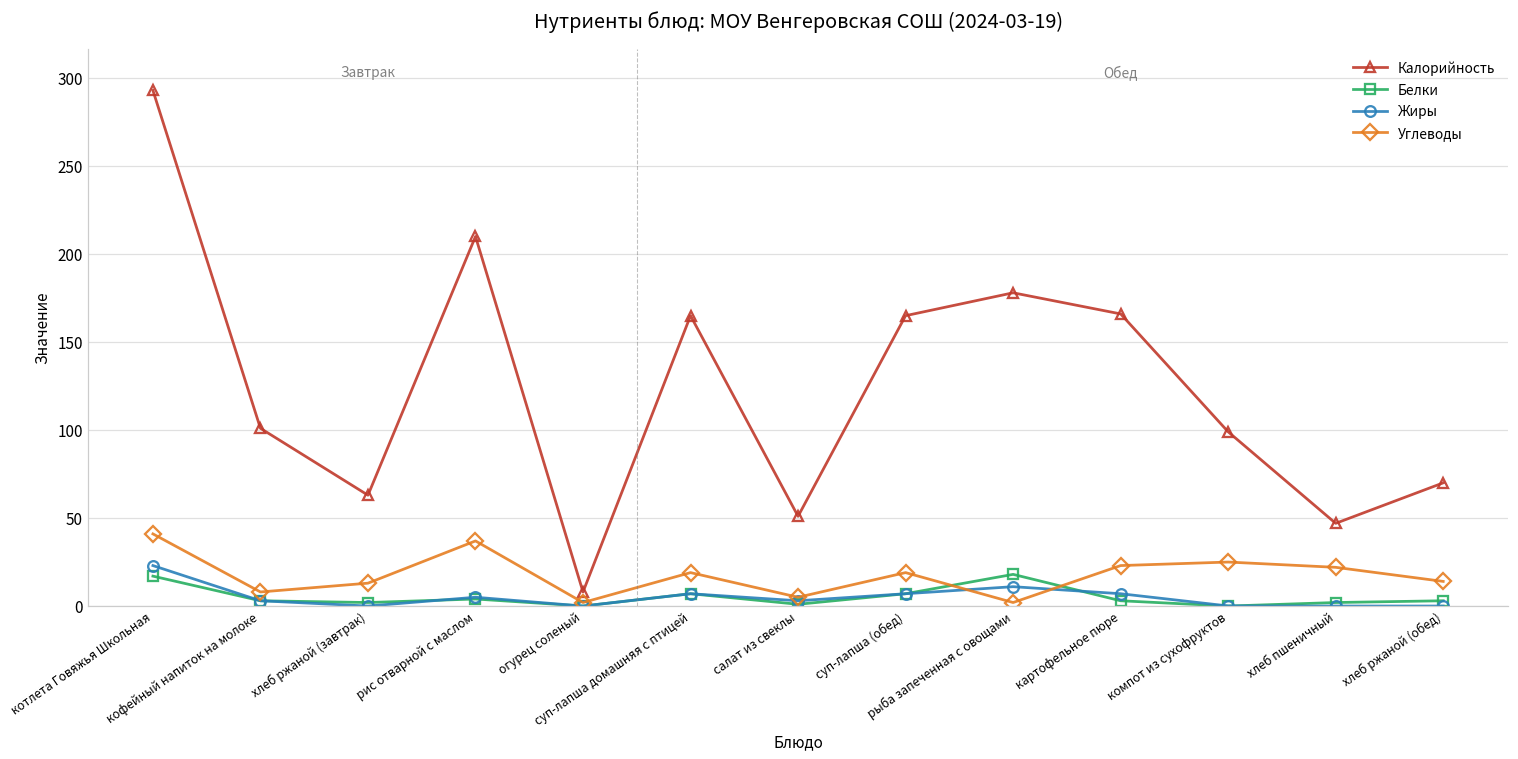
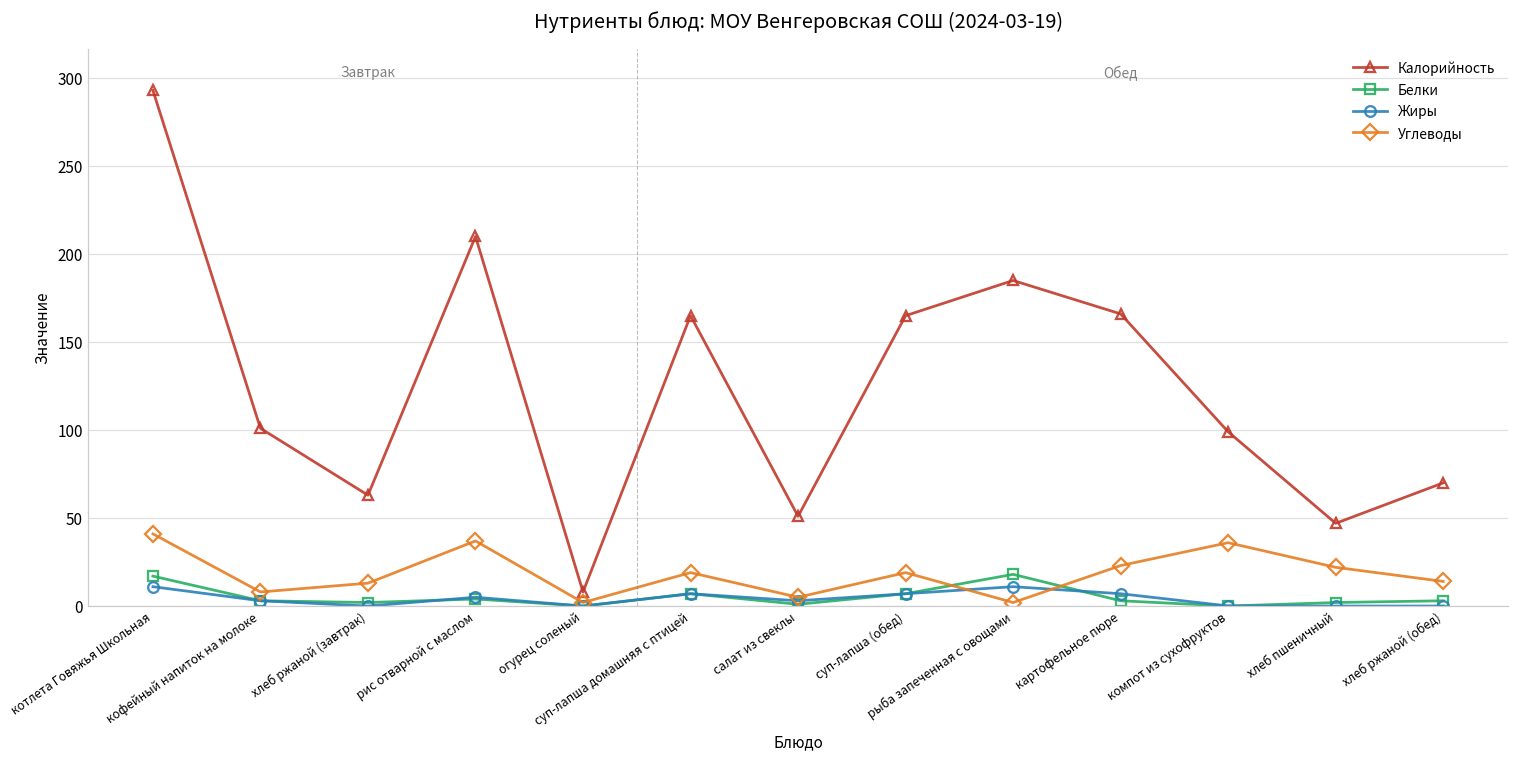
  {
    "Калорийность": {
      "котлета Говяжья Школьная": 293,
      "кофейный напиток на молоке": 101,
      "хлеб ржаной (завтрак)": 63,
      "рис отварной с маслом": 210,
      "огурец соленый": 8,
      "суп-лапша домашняя с птицей": 165,
      "салат из свеклы": 51,
      "суп-лапша (обед)": 165,
-     "рыба запеченная с овощами": 178,
+     "рыба запеченная с овощами": 185,
      "картофельное пюре": 166,
      "компот из сухофруктов": 99,
      "хлеб пшеничный": 47,
      "хлеб ржаной (обед)": 70
    },
    "Белки": {
      "котлета Говяжья Школьная": 17,
      "хлеб ржаной (завтрак)": 2,
      "салат из свеклы": 1,
      "рыба запеченная с овощами": 18,
      "картофельное пюре": 3,
      "хлеб пшеничный": 2,
      "хлеб ржаной (обед)": 3
    },
    "Жиры": {
-     "котлета Говяжья Школьная": 23,
+     "котлета Говяжья Школьная": 11,
      "хлеб ржаной (завтрак)": 0,
      "салат из свеклы": 3,
      "рыба запеченная с овощами": 11,
      "картофельное пюре": 7,
      "хлеб пшеничный": 0,
      "хлеб ржаной (обед)": 0
    },
    "Углеводы": {
      "котлета Говяжья Школьная": 41,
      "кофейный напиток на молоке": 8,
      "хлеб ржаной (завтрак)": 13,
      "рис отварной с маслом": 37,
      "огурец соленый": 2,
      "суп-лапша домашняя с птицей": 19,
      "салат из свеклы": 5,
      "суп-лапша (обед)": 19,
      "рыба запеченная с овощами": 2,
      "картофельное пюре": 23,
-     "компот из сухофруктов": 25,
+     "компот из сухофруктов": 36,
      "хлеб пшеничный": 22,
      "хлеб ржаной (обед)": 14
    }
  }
